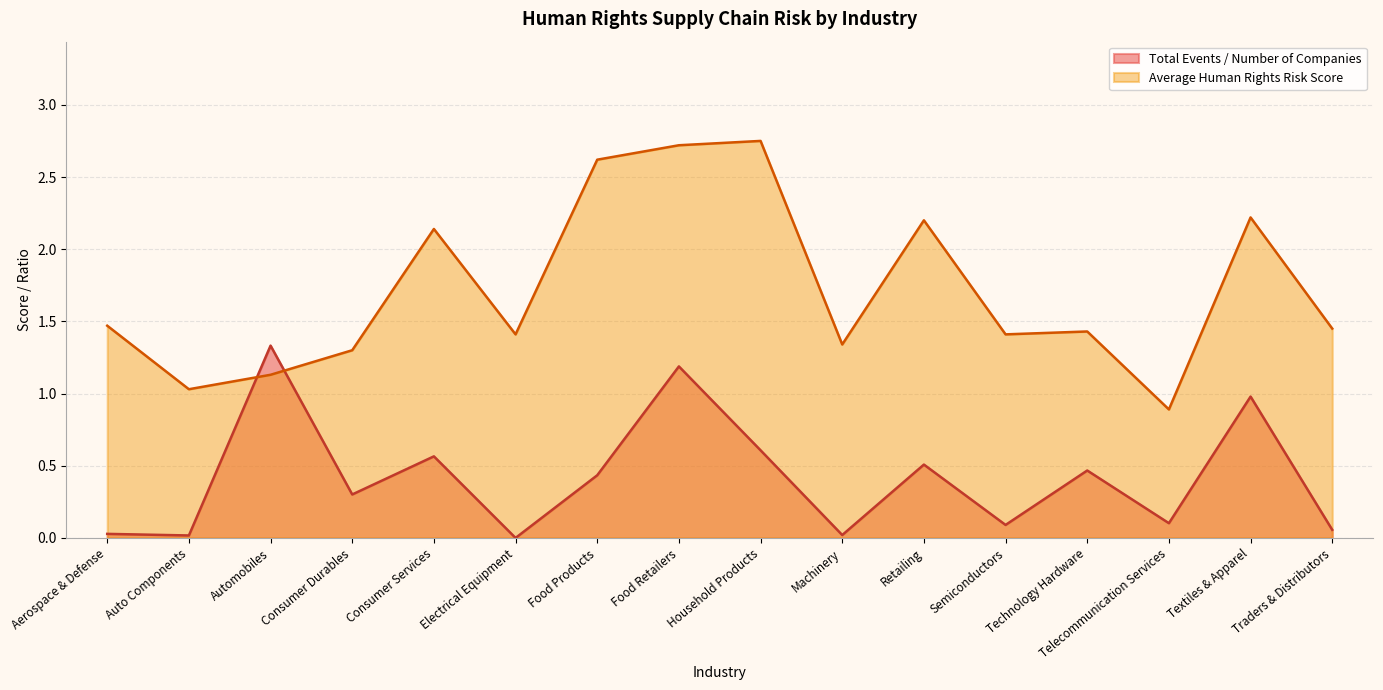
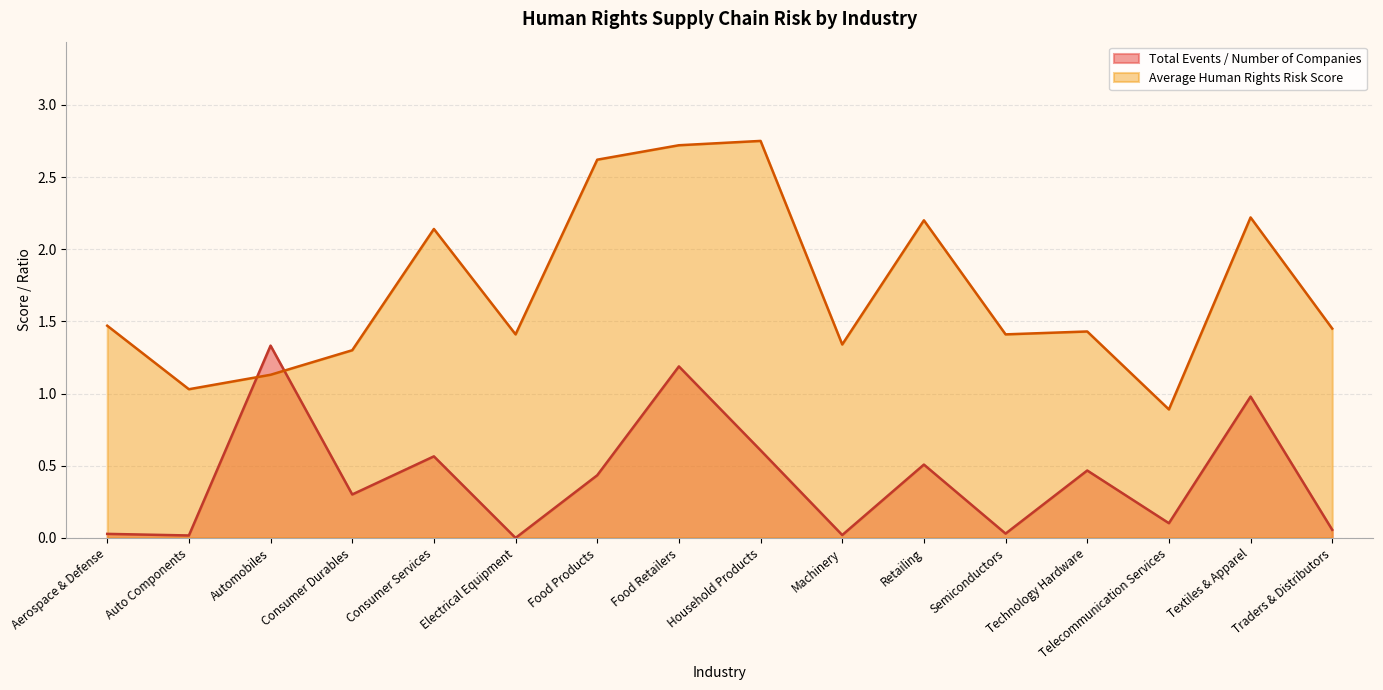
  {
    "Total Events / Number of Companies": {
      "Aerospace & Defense": 0.03,
      "Auto Components": 0.02,
      "Automobiles": 1.33,
      "Consumer Durables": 0.30,
      "Consumer Services": 0.57,
      "Electrical Equipment": 0.00,
      "Food Products": 0.43,
      "Food Retailers": 1.19,
      "Household Products": 0.61,
      "Machinery": 0.02,
      "Retailing": 0.51,
-     "Semiconductors": 0.09,
+     "Semiconductors": 0.03,
      "Technology Hardware": 0.47,
      "Telecommunication Services": 0.10,
      "Textiles & Apparel": 0.98,
      "Traders & Distributors": 0.06
    },
    "Average Human Rights Risk Score": {
      "Aerospace & Defense": 1.47,
      "Auto Components": 1.03,
      "Automobiles": 1.13,
      "Consumer Durables": 1.30,
      "Consumer Services": 2.14,
      "Electrical Equipment": 1.41,
      "Food Products": 2.62,
      "Food Retailers": 2.72,
      "Household Products": 2.75,
      "Machinery": 1.34,
      "Retailing": 2.20,
      "Semiconductors": 1.41,
      "Technology Hardware": 1.43,
      "Telecommunication Services": 0.89,
      "Textiles & Apparel": 2.22,
      "Traders & Distributors": 1.45
    }
  }
